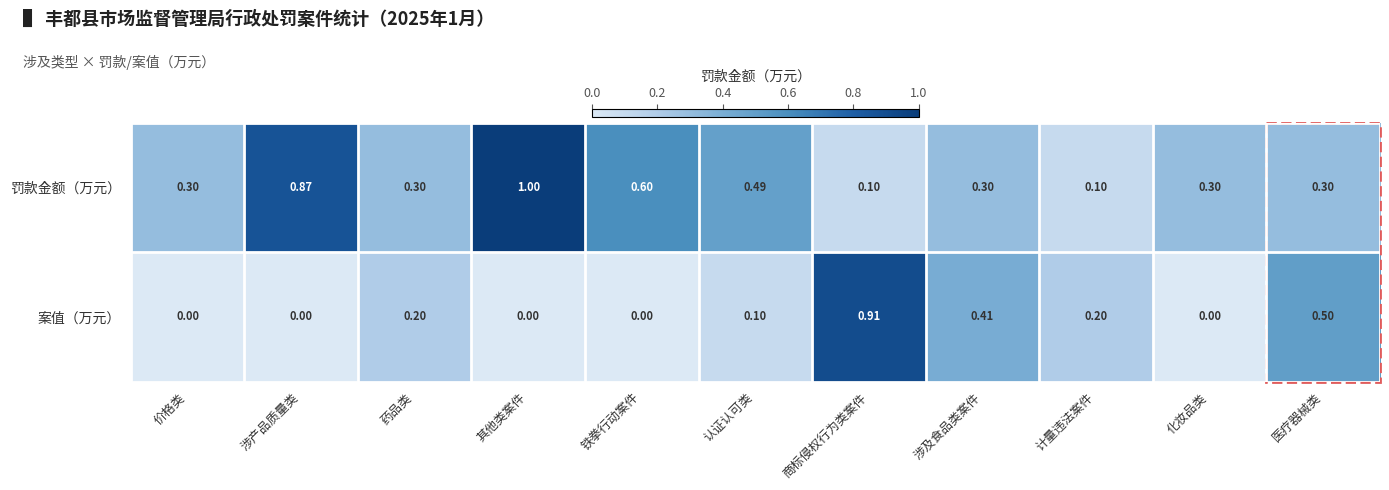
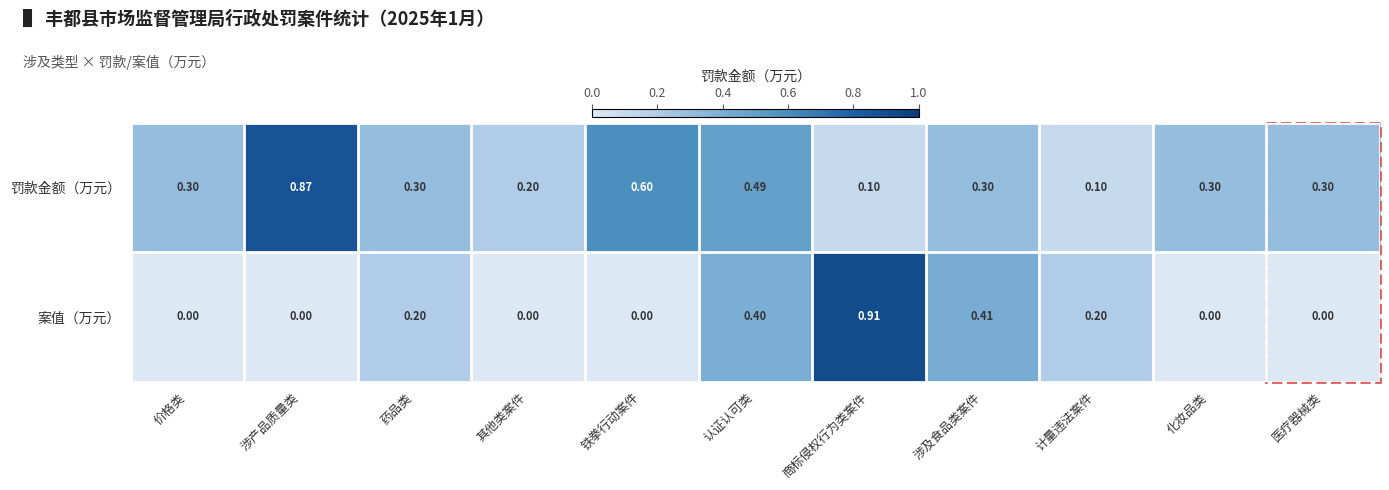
  {
    "罚款金额（万元）": {
      "价格类": 0.30,
      "涉产品质量类": 0.87,
      "药品类": 0.30,
-     "其他类案件": 1.00,
+     "其他类案件": 0.20,
      "铁拳行动案件": 0.60,
      "认证认可类": 0.49,
      "商标侵权行为类案件": 0.10,
      "涉及食品类案件": 0.30,
      "计量违法案件": 0.10,
      "化妆品类": 0.30,
      "医疗器械类": 0.30
    },
    "案值（万元）": {
      "价格类": 0.00,
      "涉产品质量类": 0.00,
      "药品类": 0.20,
      "其他类案件": 0.00,
      "铁拳行动案件": 0.00,
-     "认证认可类": 0.10,
+     "认证认可类": 0.40,
      "商标侵权行为类案件": 0.91,
      "涉及食品类案件": 0.41,
      "计量违法案件": 0.20,
      "化妆品类": 0.00,
-     "医疗器械类": 0.50
+     "医疗器械类": 0.00
    }
  }
